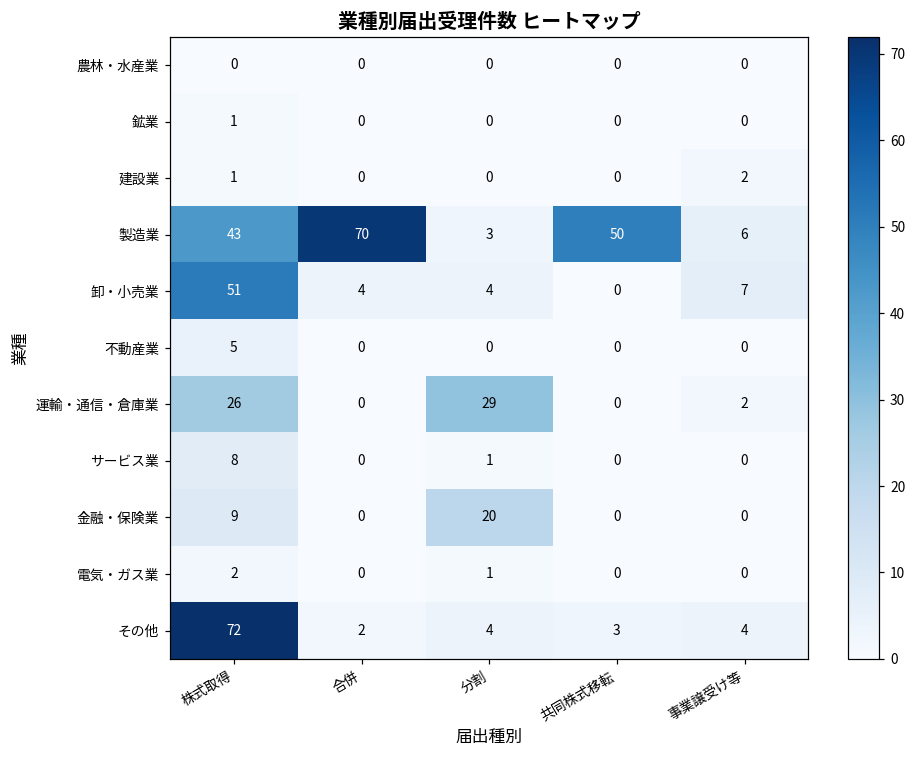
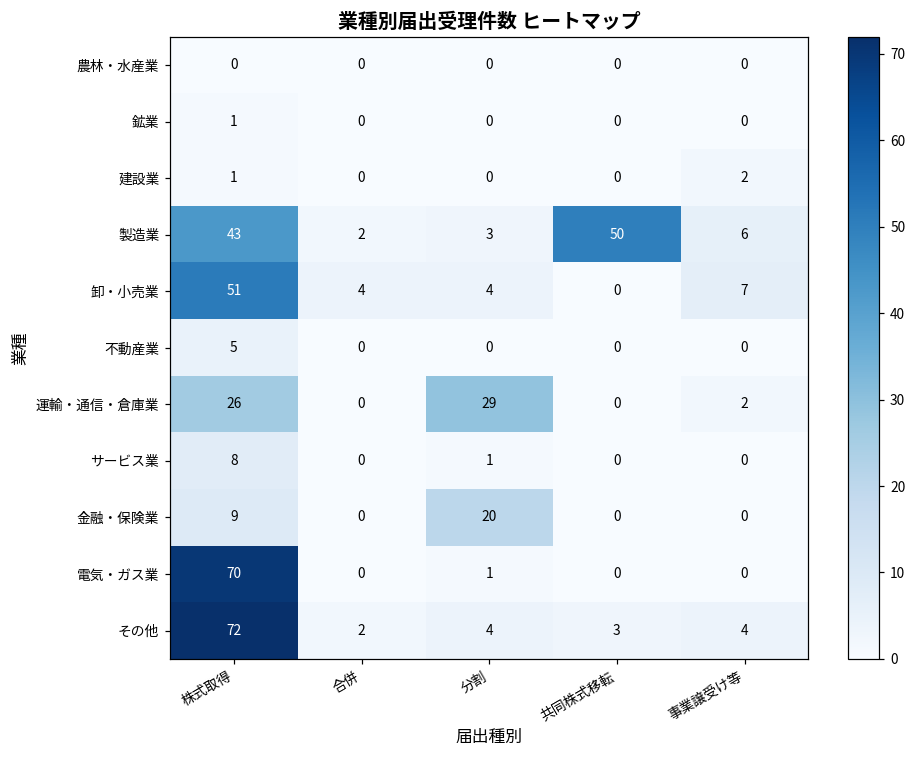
  {
    "農林・水産業": {
      "株式取得": 0,
      "合併": 0,
      "分割": 0,
      "共同株式移転": 0,
      "事業譲受け等": 0
    },
    "鉱業": {
      "株式取得": 1,
      "合併": 0,
      "分割": 0,
      "共同株式移転": 0,
      "事業譲受け等": 0
    },
    "建設業": {
      "株式取得": 1,
      "合併": 0,
      "分割": 0,
      "共同株式移転": 0,
      "事業譲受け等": 2
    },
    "製造業": {
      "株式取得": 43,
-     "合併": 70,
+     "合併": 2,
      "分割": 3,
      "共同株式移転": 50,
      "事業譲受け等": 6
    },
    "卸・小売業": {
      "株式取得": 51,
      "合併": 4,
      "分割": 4,
      "共同株式移転": 0,
      "事業譲受け等": 7
    },
    "不動産業": {
      "株式取得": 5,
      "合併": 0,
      "分割": 0,
      "共同株式移転": 0,
      "事業譲受け等": 0
    },
    "運輸・通信・倉庫業": {
      "株式取得": 26,
      "合併": 0,
      "分割": 29,
      "共同株式移転": 0,
      "事業譲受け等": 2
    },
    "サービス業": {
      "株式取得": 8,
      "合併": 0,
      "分割": 1,
      "共同株式移転": 0,
      "事業譲受け等": 0
    },
    "金融・保険業": {
      "株式取得": 9,
      "合併": 0,
      "分割": 20,
      "共同株式移転": 0,
      "事業譲受け等": 0
    },
    "電気・ガス業": {
-     "株式取得": 2,
+     "株式取得": 70,
      "合併": 0,
      "分割": 1,
      "共同株式移転": 0,
      "事業譲受け等": 0
    },
    "その他": {
      "株式取得": 72,
      "合併": 2,
      "分割": 4,
      "共同株式移転": 3,
      "事業譲受け等": 4
    }
  }
